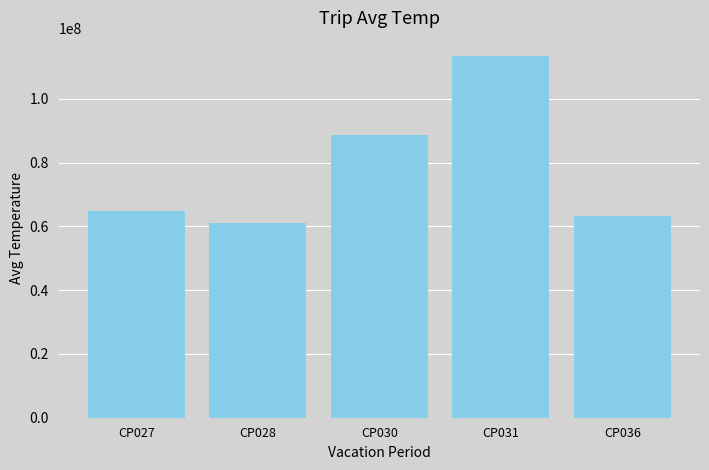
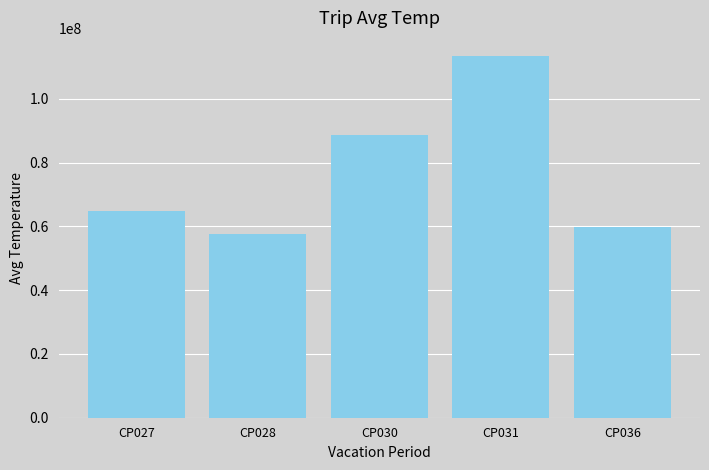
  {
    "CP027": 65000000,
-   "CP028": 61000000,
+   "CP028": 58000000,
    "CP030": 89000000,
    "CP031": 113000000,
-   "CP036": 63000000
+   "CP036": 60000000
  }
